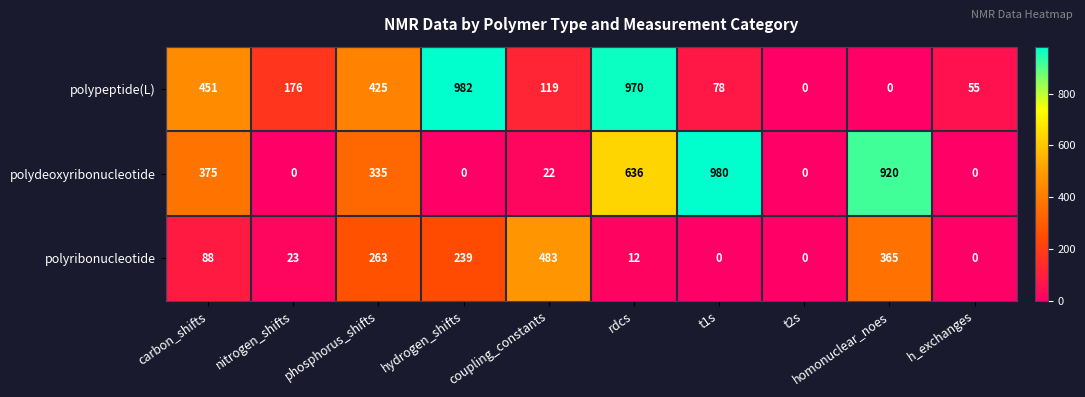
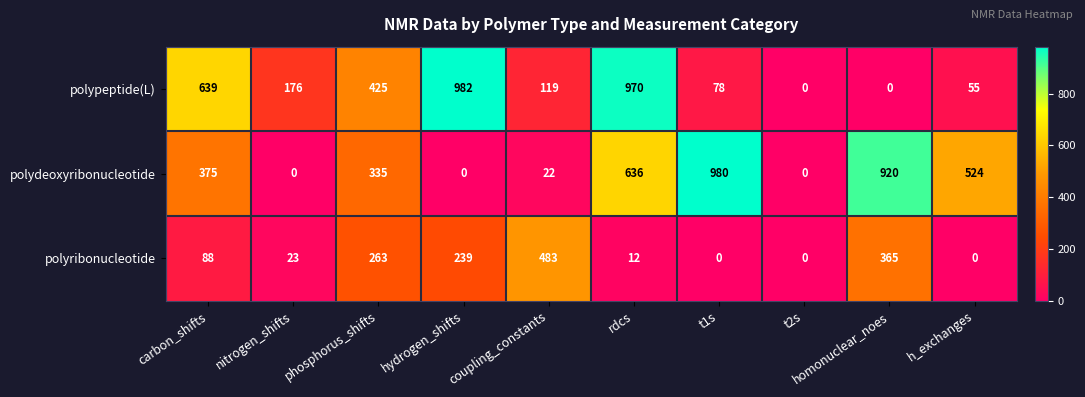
  {
    "polypeptide(L)": {
-     "carbon_shifts": 451,
+     "carbon_shifts": 639,
      "nitrogen_shifts": 176,
      "phosphorus_shifts": 425,
      "hydrogen_shifts": 982,
      "coupling_constants": 119,
      "rdcs": 970,
      "t1s": 78,
      "t2s": 0,
      "homonuclear_noes": 0,
      "h_exchanges": 55
    },
    "polydeoxyribonucleotide": {
      "carbon_shifts": 375,
      "nitrogen_shifts": 0,
      "phosphorus_shifts": 335,
      "hydrogen_shifts": 0,
      "coupling_constants": 22,
      "rdcs": 636,
      "t1s": 980,
      "t2s": 0,
      "homonuclear_noes": 920,
-     "h_exchanges": 0
+     "h_exchanges": 524
    },
    "polyribonucleotide": {
      "carbon_shifts": 88,
      "nitrogen_shifts": 23,
      "phosphorus_shifts": 263,
      "hydrogen_shifts": 239,
      "coupling_constants": 483,
      "rdcs": 12,
      "t1s": 0,
      "t2s": 0,
      "homonuclear_noes": 365,
      "h_exchanges": 0
    }
  }
